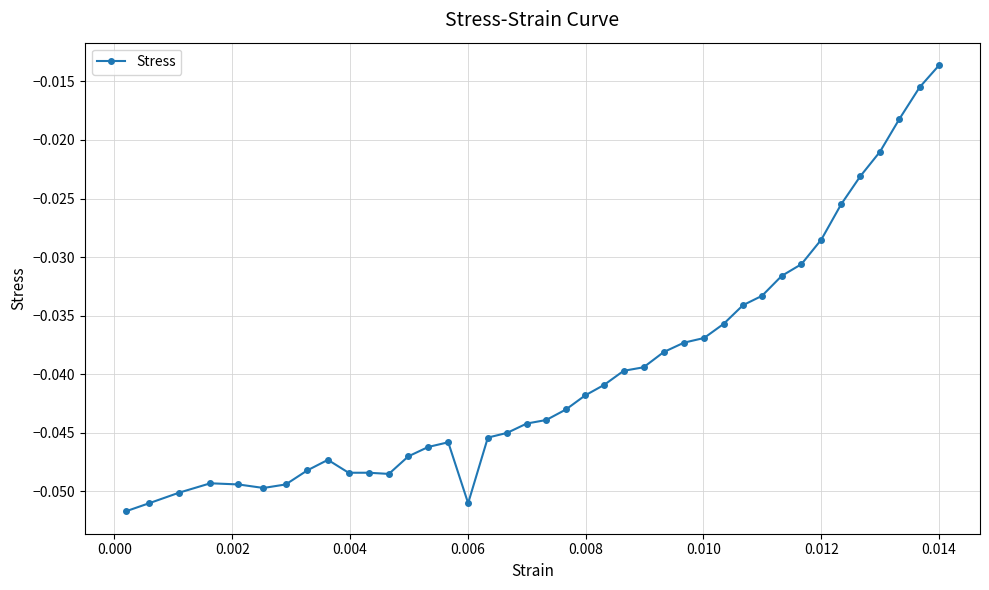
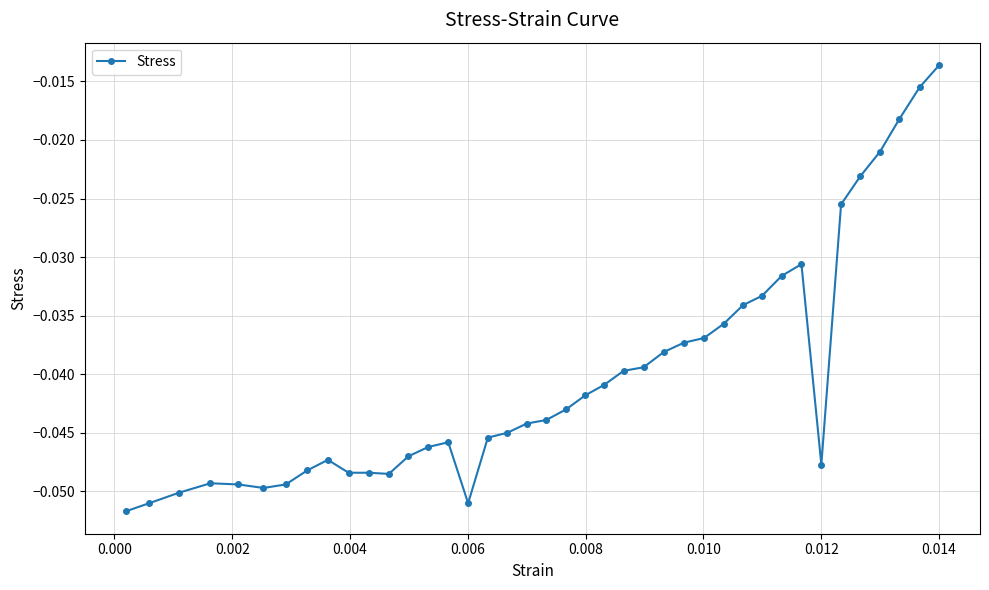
  {
    "0.006": -0.0510,
-   "0.012": -0.0285,
+   "0.012": -0.0477,
    "0.014": -0.0136
  }
